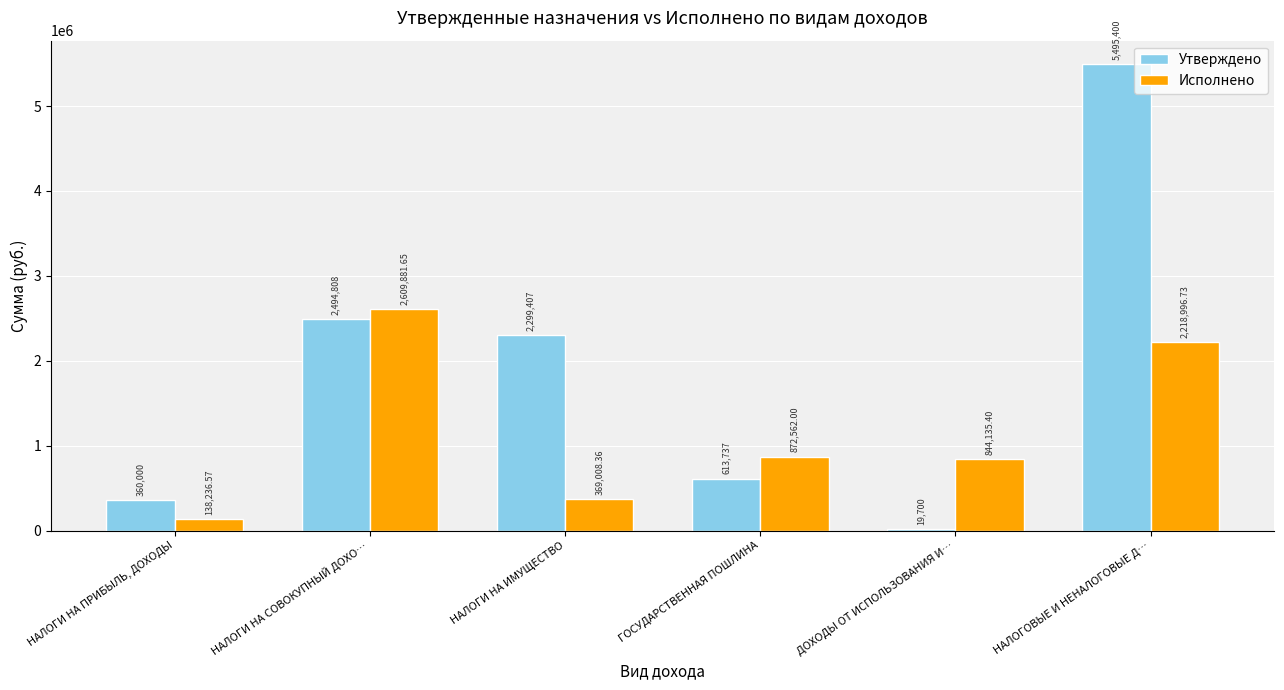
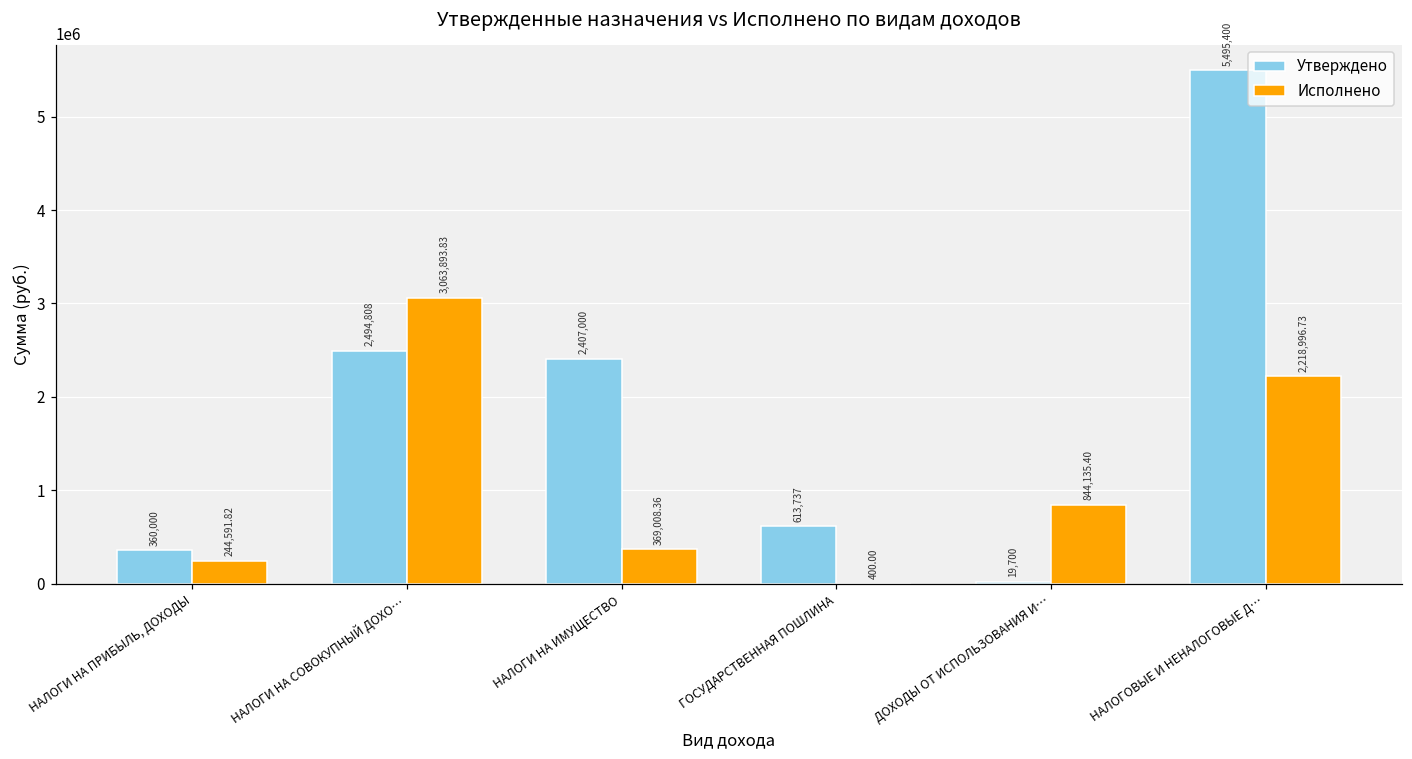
  {
    "Утверждено": {
      "НАЛОГИ НА ПРИБЫЛЬ, ДОХОДЫ": "360,000",
      "НАЛОГИ НА СОВОКУПНЫЙ ДОХО…": "2,494,808",
-     "НАЛОГИ НА ИМУЩЕСТВО": "2,299,407",
+     "НАЛОГИ НА ИМУЩЕСТВО": "2,407,000",
      "ГОСУДАРСТВЕННАЯ ПОШЛИНА": "613,737",
      "ДОХОДЫ ОТ ИСПОЛЬЗОВАНИЯ И…": "19,700",
      "НАЛОГОВЫЕ И НЕНАЛОГОВЫЕ Д…": "5,495,400"
    },
    "Исполнено": {
-     "НАЛОГИ НА ПРИБЫЛЬ, ДОХОДЫ": "138,236.57",
-     "НАЛОГИ НА СОВОКУПНЫЙ ДОХО…": "2,609,881.65",
+     "НАЛОГИ НА ПРИБЫЛЬ, ДОХОДЫ": "244,591.82",
+     "НАЛОГИ НА СОВОКУПНЫЙ ДОХО…": "3,063,893.83",
      "НАЛОГИ НА ИМУЩЕСТВО": "369,008.36",
-     "ГОСУДАРСТВЕННАЯ ПОШЛИНА": "872,562.00",
+     "ГОСУДАРСТВЕННАЯ ПОШЛИНА": "400.00",
      "ДОХОДЫ ОТ ИСПОЛЬЗОВАНИЯ И…": "844,135.40",
      "НАЛОГОВЫЕ И НЕНАЛОГОВЫЕ Д…": "2,218,996.73"
    }
  }
